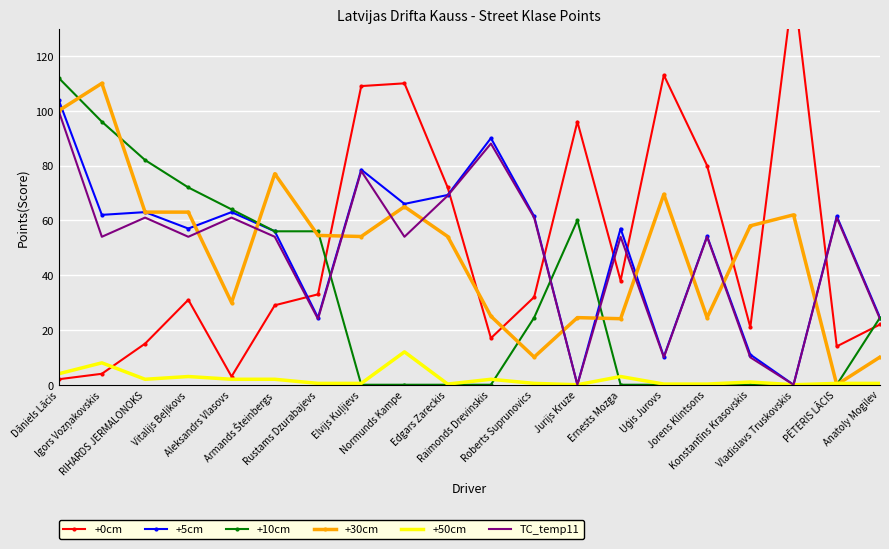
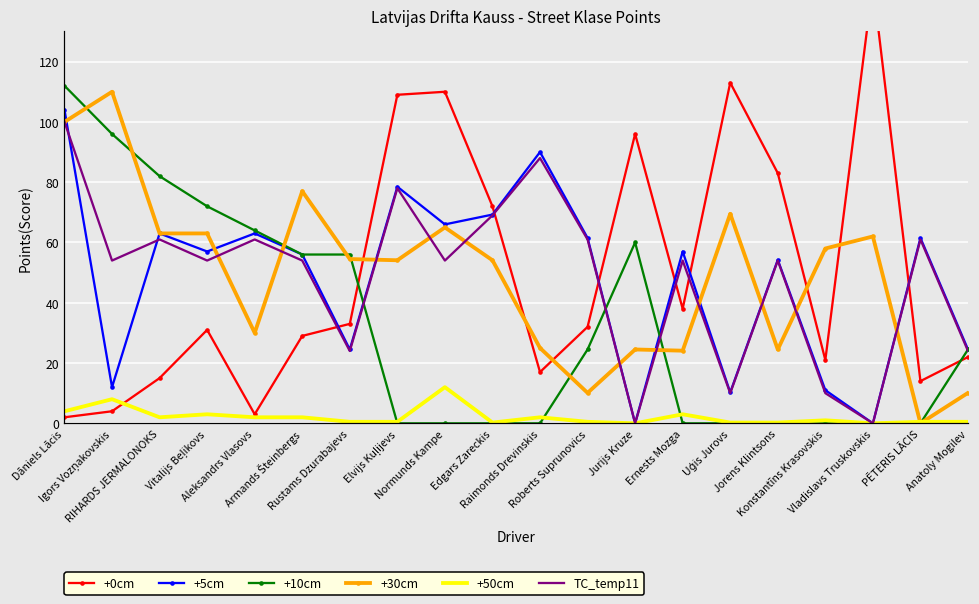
  {
    "+0cm": {
      "Dāniels Lācis": 2,
      "Igors Vozņakovskis": 4,
      "RIHARDS JERMALONOKS": 15,
      "Vitalijs Beļikovs": 31,
      "Aleksandrs Vlasovs": 3,
      "Armands Šteinbergs": 29,
      "Rustams Dzurabajevs": 33,
      "Elvijs Kuļijevs": 109,
      "Normunds Kampe": 110,
      "Edgars Zareckis": 72,
      "Raimonds Drevinskis": 17,
      "Roberts Suprunovics": 32,
      "Jurijs Kruze": 96,
      "Ernests Mozga": 38,
      "Uģis Jurovs": 113,
-     "Jorens Klintsons": 80,
+     "Jorens Klintsons": 83,
      "Konstantīns Krasovskis": 21,
      "PĒTERIS LĀCIS": 14,
      "Anatoly Mogilev": 22
    },
    "+5cm": {
      "Dāniels Lācis": 104,
-     "Igors Vozņakovskis": 62,
+     "Igors Vozņakovskis": 12,
      "Vitalijs Beļikovs": 57,
      "Aleksandrs Vlasovs": 63,
      "Normunds Kampe": 66,
      "Raimonds Drevinskis": 90,
      "Ernests Mozga": 57,
      "Konstantīns Krasovskis": 11
    },
    "+10cm": {
      "Dāniels Lācis": 112,
      "Igors Vozņakovskis": 96,
      "RIHARDS JERMALONOKS": 82,
      "Vitalijs Beļikovs": 72,
      "Aleksandrs Vlasovs": 64,
      "Rustams Dzurabajevs": 56,
      "Normunds Kampe": 0,
      "Raimonds Drevinskis": 0,
      "Roberts Suprunovics": 25,
      "Jurijs Kruze": 60,
      "Ernests Mozga": 0,
      "Konstantīns Krasovskis": 0
    },
    "+30cm": {
      "Igors Vozņakovskis": 110,
      "Vitalijs Beļikovs": 63,
      "Aleksandrs Vlasovs": 30,
      "Armands Šteinbergs": 77,
      "Rustams Dzurabajevs": 55,
      "Elvijs Kuļijevs": 54,
      "Normunds Kampe": 65,
      "Edgars Zareckis": 54,
      "Raimonds Drevinskis": 25,
      "Roberts Suprunovics": 10,
      "Jurijs Kruze": 25,
      "Ernests Mozga": 24,
      "Uģis Jurovs": 70,
      "Jorens Klintsons": 25,
      "Konstantīns Krasovskis": 58,
      "Vladislavs Truskovskis": 62,
      "Anatoly Mogilev": 10
    },
    "+50cm": {
      "Dāniels Lācis": 4,
      "Igors Vozņakovskis": 8,
      "RIHARDS JERMALONOKS": 2,
      "Vitalijs Beļikovs": 3,
      "Aleksandrs Vlasovs": 2,
      "Armands Šteinbergs": 2,
      "Rustams Dzurabajevs": 1,
      "Normunds Kampe": 12,
      "Raimonds Drevinskis": 2,
      "Roberts Suprunovics": 1,
      "Ernests Mozga": 3,
      "Konstantīns Krasovskis": 1,
      "Anatoly Mogilev": 1
    },
    "TC_temp11": {
      "Igors Vozņakovskis": 54,
      "RIHARDS JERMALONOKS": 61,
      "Vitalijs Beļikovs": 54,
      "Aleksandrs Vlasovs": 61,
      "Armands Šteinbergs": 54,
      "Normunds Kampe": 54,
      "Raimonds Drevinskis": 88,
      "Ernests Mozga": 54,
      "Konstantīns Krasovskis": 10
    }
  }
